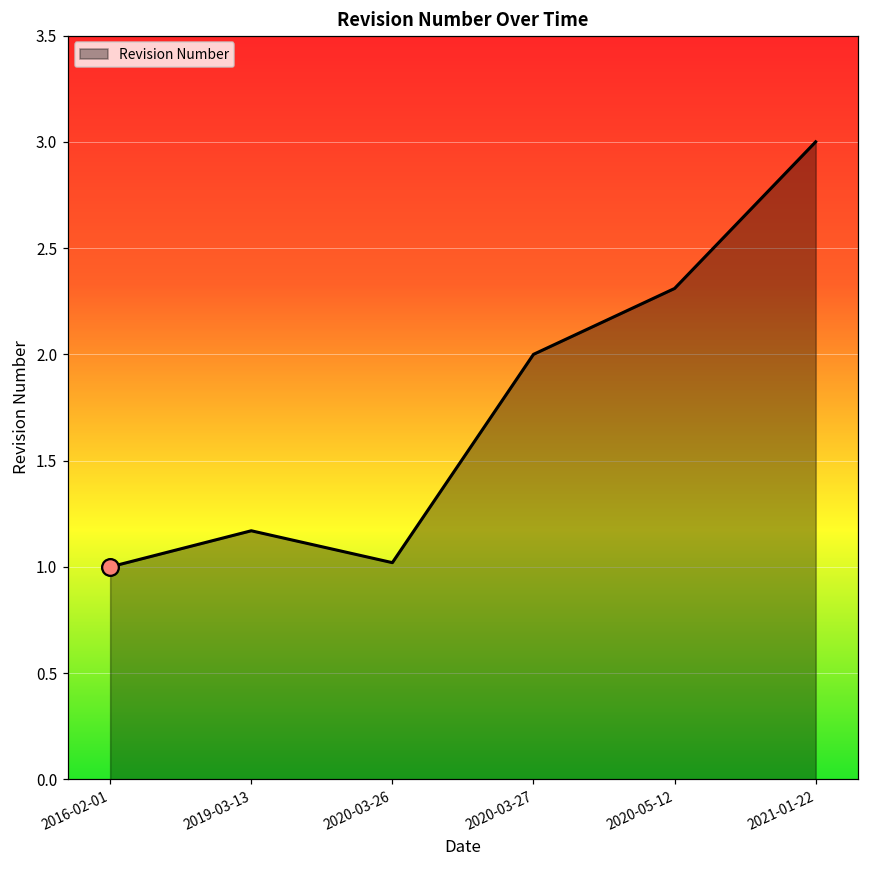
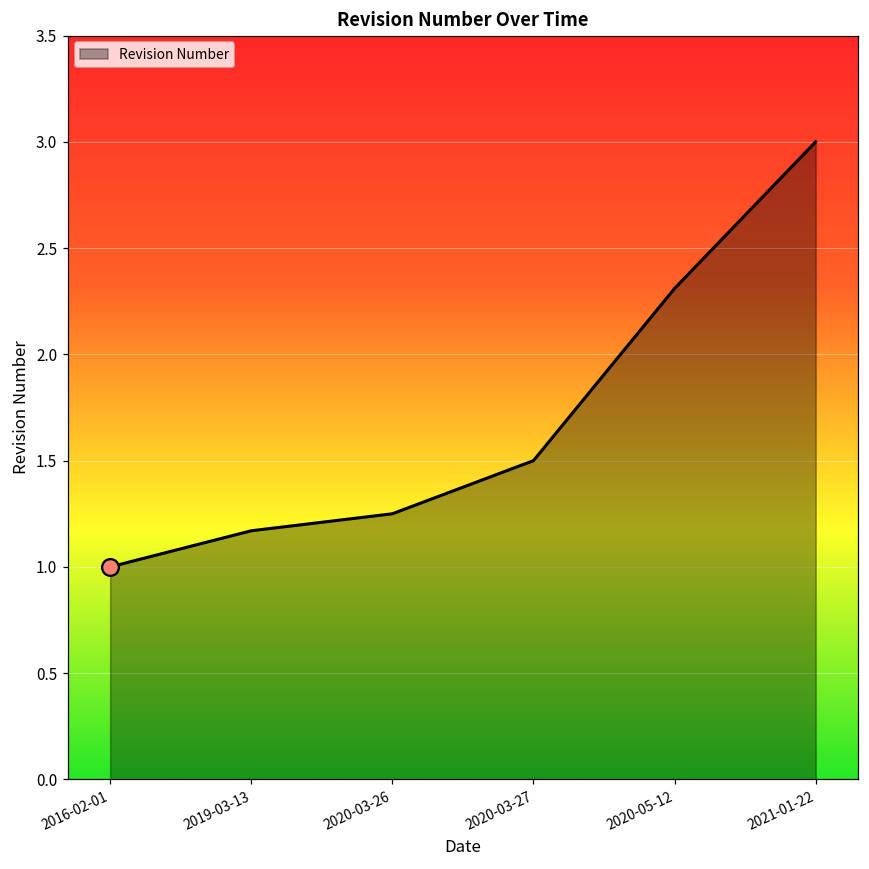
  {
    "Revision Number": {
      "2019-03-13": 1.17,
-     "2020-03-26": 1.02,
-     "2020-03-27": 2.0,
+     "2020-03-26": 1.25,
+     "2020-03-27": 1.5,
      "2020-05-12": 2.31,
      "2021-01-22": 3.00
    }
  }
